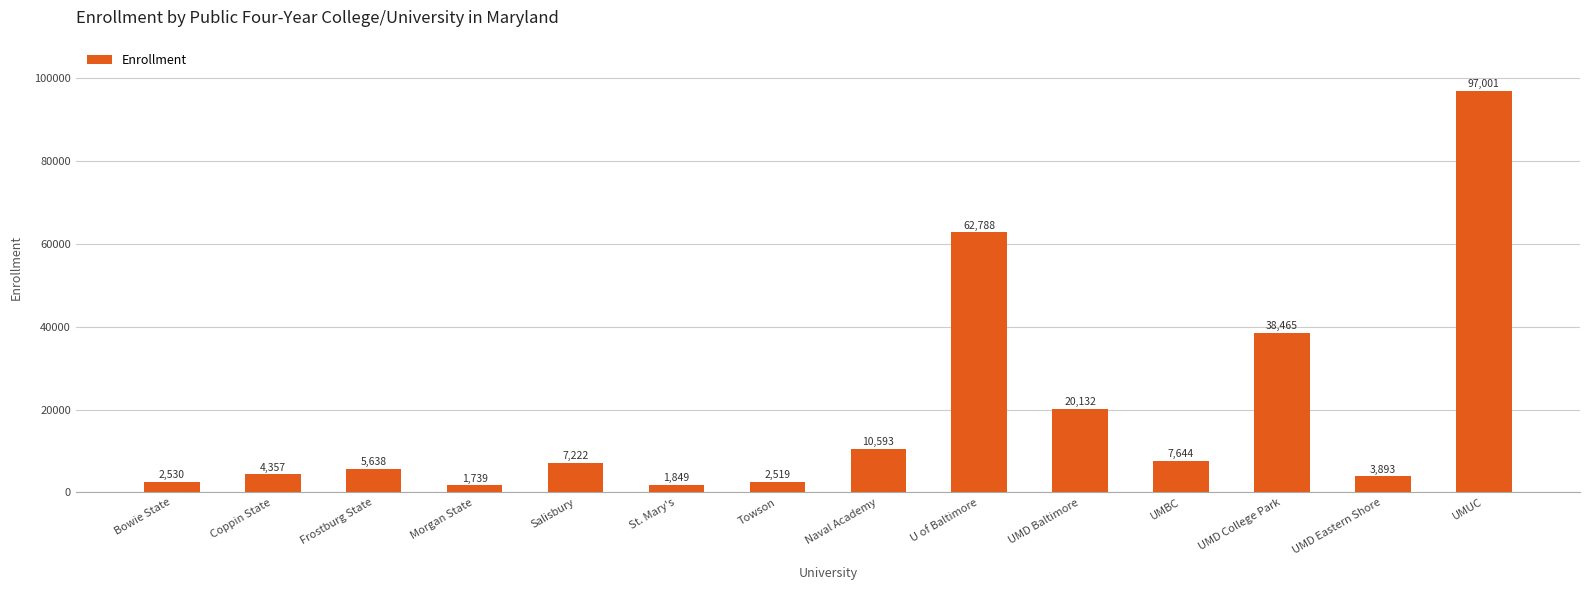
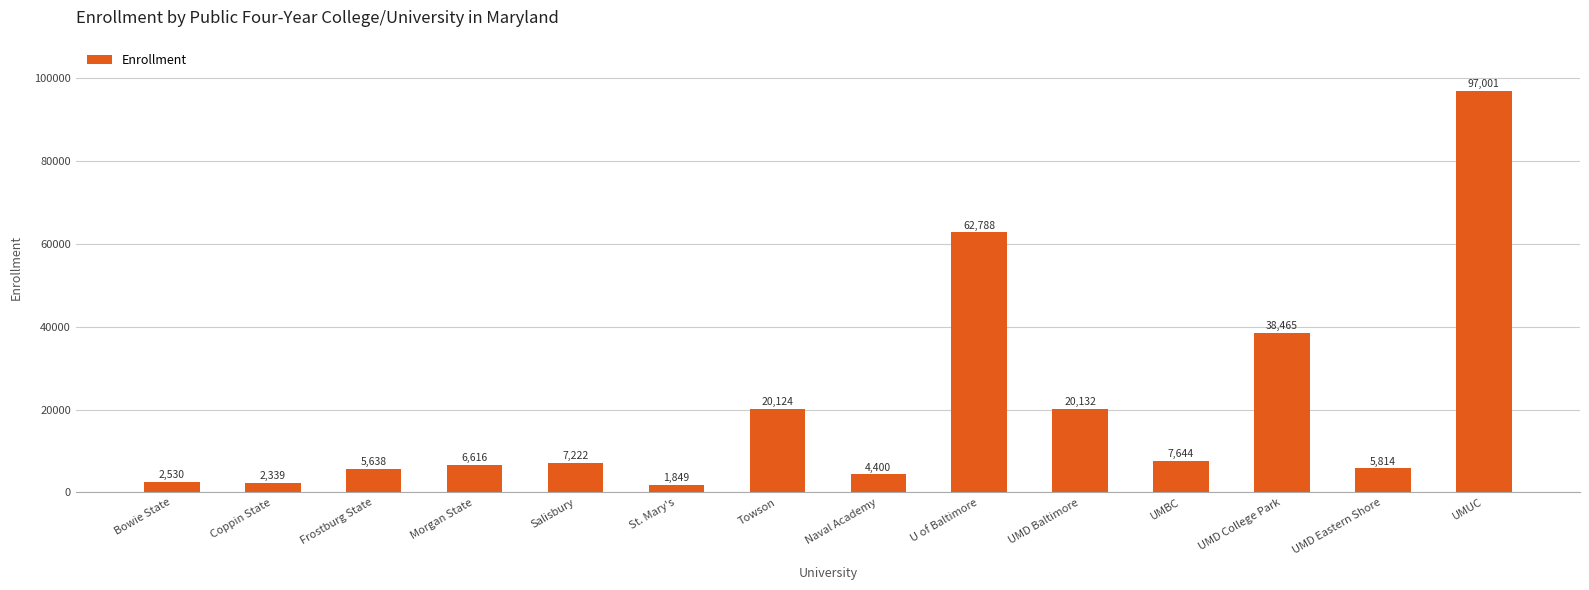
  {
    "Bowie State": "2,530",
-   "Coppin State": "4,357",
+   "Coppin State": "2,339",
    "Frostburg State": "5,638",
-   "Morgan State": "1,739",
+   "Morgan State": "6,616",
    "Salisbury": "7,222",
    "St. Mary's": "1,849",
-   "Towson": "2,519",
-   "Naval Academy": "10,593",
+   "Towson": "20,124",
+   "Naval Academy": "4,400",
    "U of Baltimore": "62,788",
    "UMD Baltimore": "20,132",
    "UMBC": "7,644",
    "UMD College Park": "38,465",
-   "UMD Eastern Shore": "3,893",
+   "UMD Eastern Shore": "5,814",
    "UMUC": "97,001"
  }
